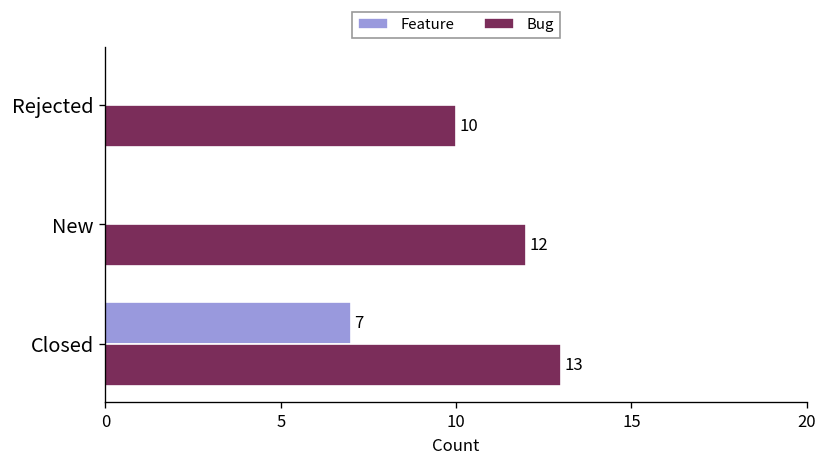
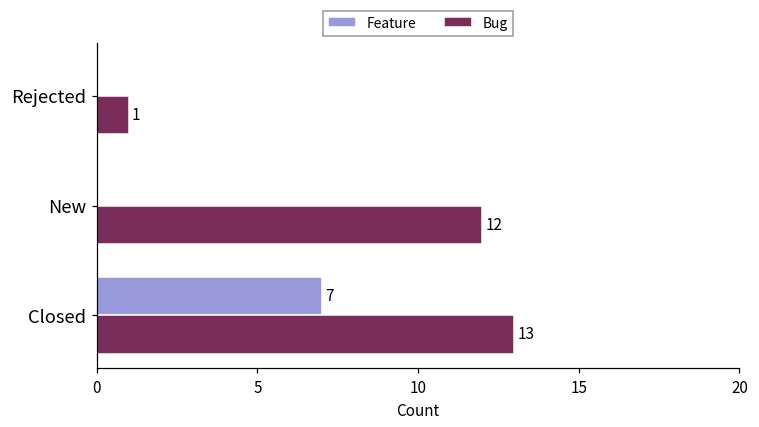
  {
    "Feature": {
      "Closed": 7
    },
    "Bug": {
-     "Rejected": 10,
+     "Rejected": 1,
      "New": 12,
      "Closed": 13
    }
  }
